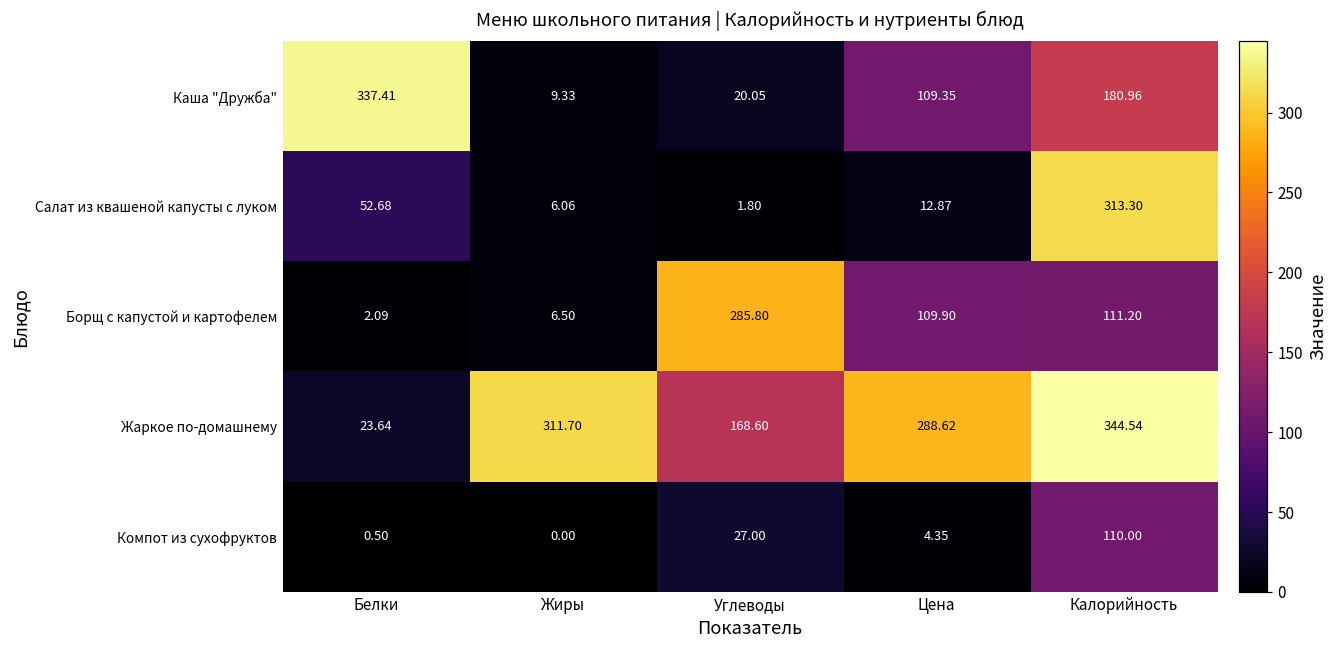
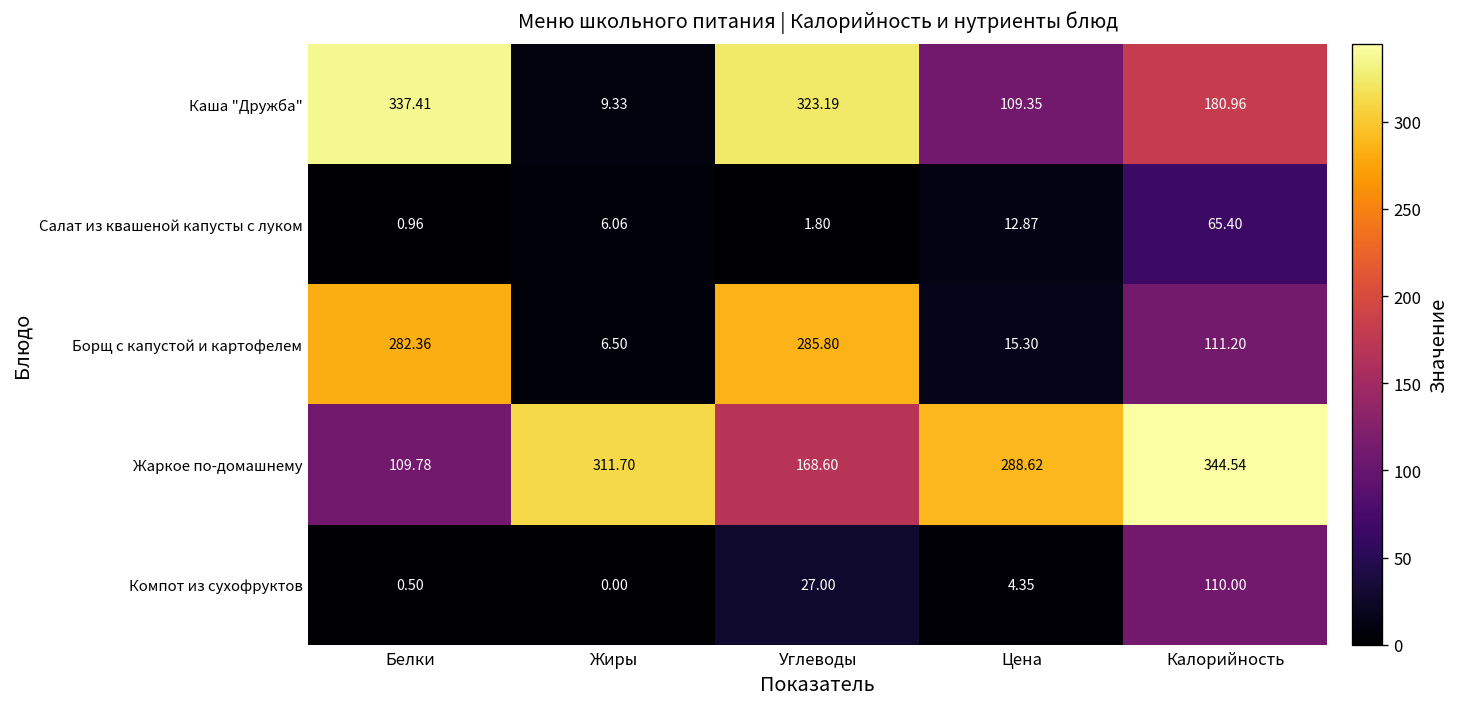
  {
    "Каша \"Дружба\"": {
      "Белки": 337.41,
      "Жиры": 9.33,
-     "Углеводы": 20.05,
+     "Углеводы": 323.19,
      "Цена": 109.35,
      "Калорийность": 180.96
    },
    "Салат из квашеной капусты с луком": {
-     "Белки": 52.68,
+     "Белки": 0.96,
      "Жиры": 6.06,
      "Углеводы": 1.80,
      "Цена": 12.87,
-     "Калорийность": 313.30
+     "Калорийность": 65.40
    },
    "Борщ с капустой и картофелем": {
-     "Белки": 2.09,
+     "Белки": 282.36,
      "Жиры": 6.50,
      "Углеводы": 285.80,
-     "Цена": 109.90,
+     "Цена": 15.30,
      "Калорийность": 111.20
    },
    "Жаркое по-домашнему": {
-     "Белки": 23.64,
+     "Белки": 109.78,
      "Жиры": 311.70,
      "Углеводы": 168.60,
      "Цена": 288.62,
      "Калорийность": 344.54
    },
    "Компот из сухофруктов": {
      "Белки": 0.50,
      "Жиры": 0.00,
      "Углеводы": 27.00,
      "Цена": 4.35,
      "Калорийность": 110.00
    }
  }
